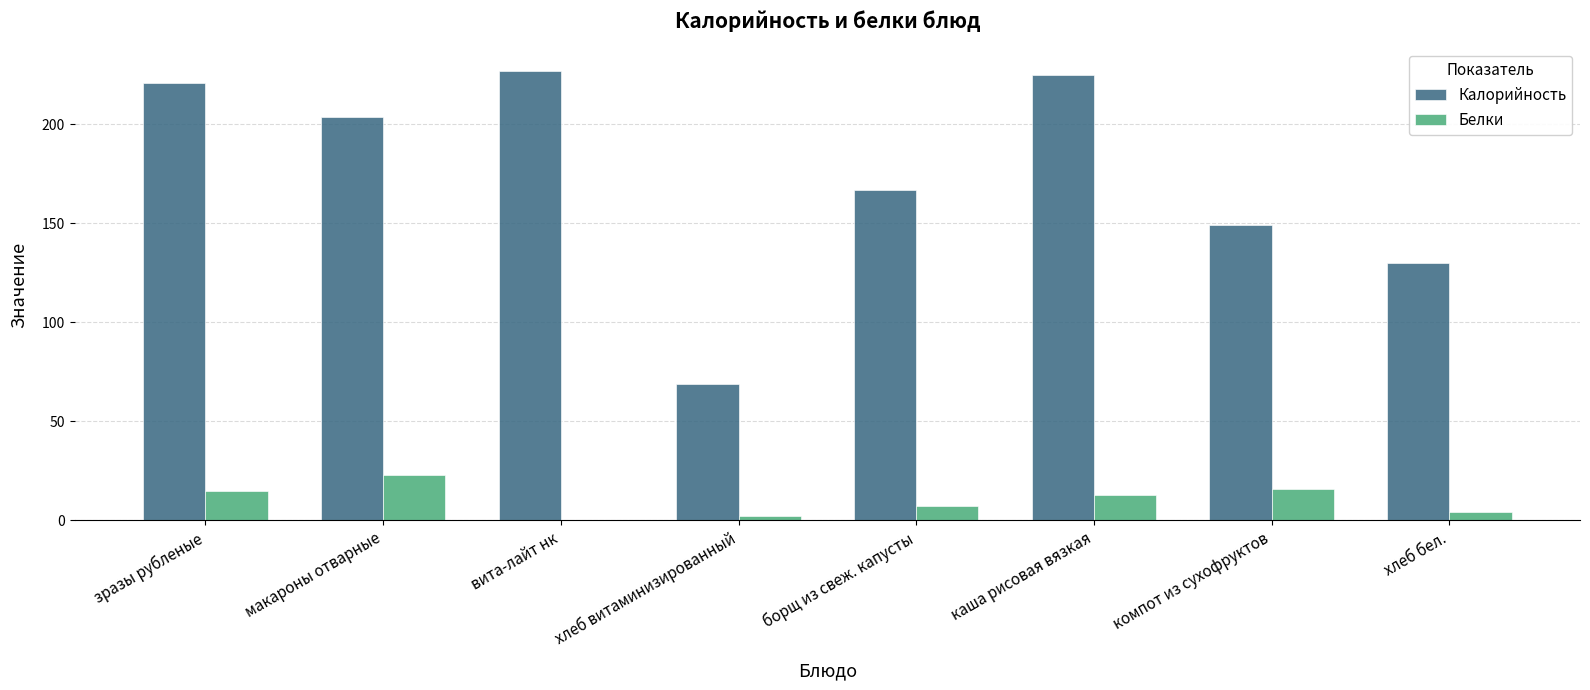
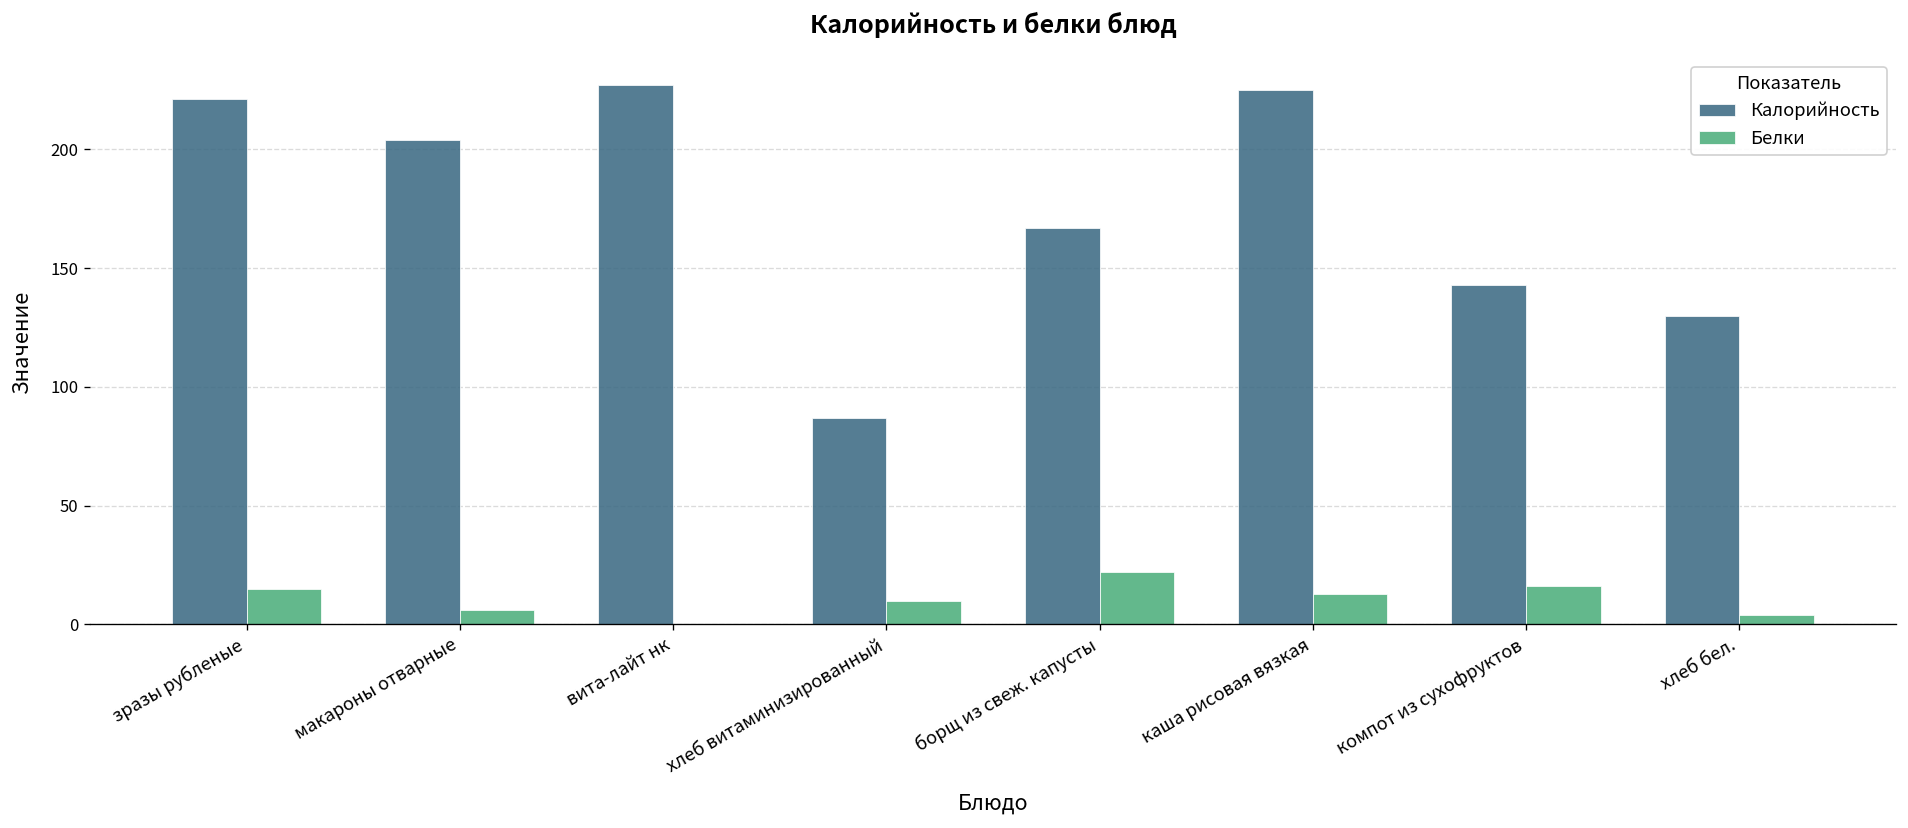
  {
    "Калорийность": {
      "зразы рубленые": 221,
      "макароны отварные": 204,
      "вита-лайт нк": 227,
-     "хлеб витаминизированный": 69,
+     "хлеб витаминизированный": 87,
      "борщ из свеж. капусты": 167,
      "каша рисовая вязкая": 225,
-     "компот из сухофруктов": 149,
+     "компот из сухофруктов": 143,
      "хлеб бел.": 130
    },
    "Белки": {
      "зразы рубленые": 15,
-     "макароны отварные": 23,
+     "макароны отварные": 6,
      "вита-лайт нк": 0,
-     "хлеб витаминизированный": 2,
-     "борщ из свеж. капусты": 7,
+     "хлеб витаминизированный": 10,
+     "борщ из свеж. капусты": 22,
      "каша рисовая вязкая": 13,
      "компот из сухофруктов": 16,
      "хлеб бел.": 4
    }
  }
